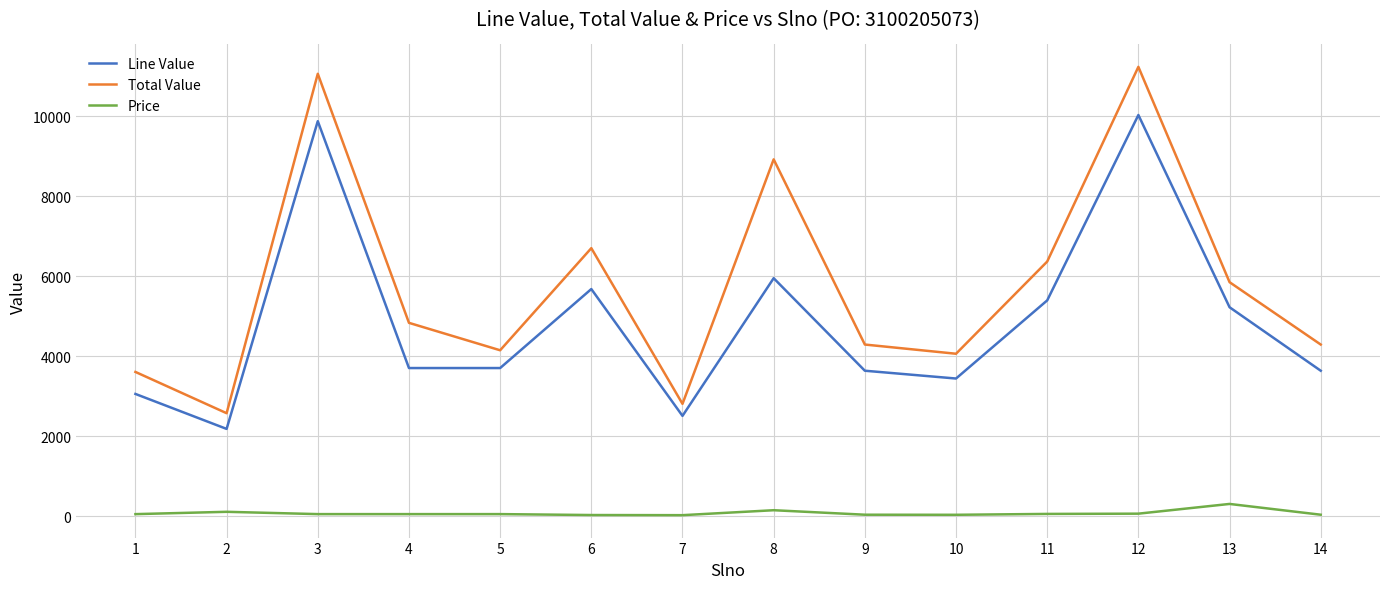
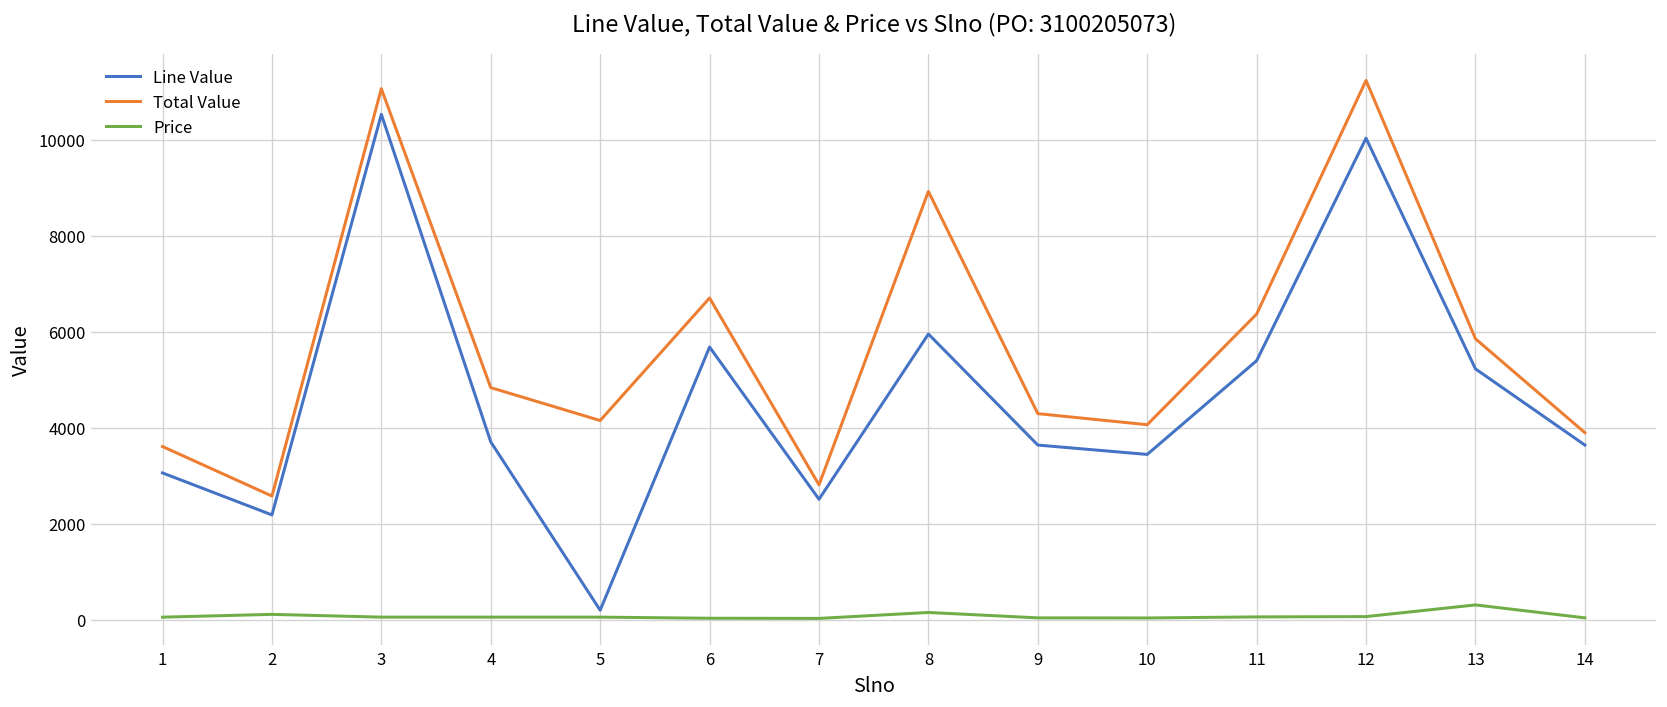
  {
    "Line Value": {
      "1": 3100,
      "2": 2200,
-     "3": 9900,
+     "3": 10500,
      "4": 3700,
-     "5": 3700,
+     "5": 200,
      "6": 5700,
      "7": 2500,
      "8": 5900,
      "9": 3600,
      "10": 3400,
      "11": 5400,
      "12": 10000,
      "13": 5200,
      "14": 3600
    },
    "Total Value": {
      "1": 3600,
      "2": 2600,
      "3": 11100,
      "4": 4800,
      "5": 4100,
      "6": 6700,
      "7": 2800,
      "8": 8900,
      "9": 4300,
      "10": 4100,
      "11": 6400,
      "12": 11200,
      "13": 5800,
-     "14": 4300
+     "14": 3900
    },
    "Price": {
      "1": 100,
      "2": 100,
      "3": 100,
      "4": 100,
      "5": 100,
      "6": 0,
      "7": 0,
      "8": 100,
      "9": 0,
      "10": 0,
      "11": 100,
      "12": 100,
      "13": 300,
      "14": 0
    }
  }
